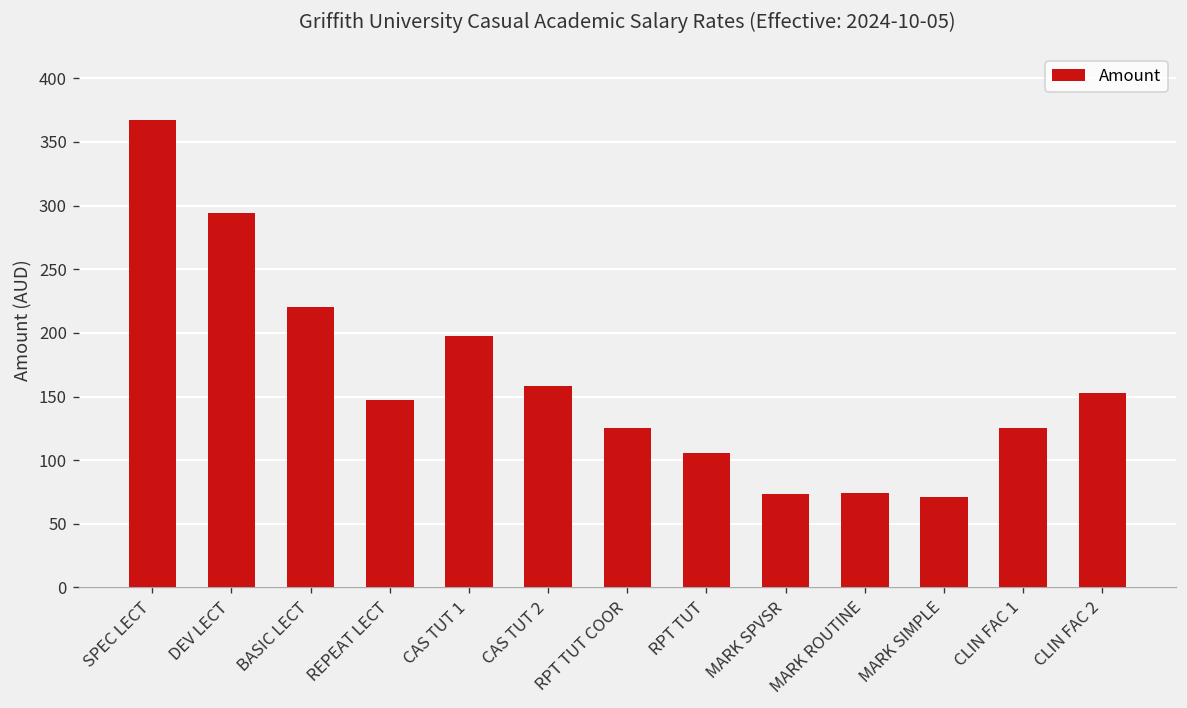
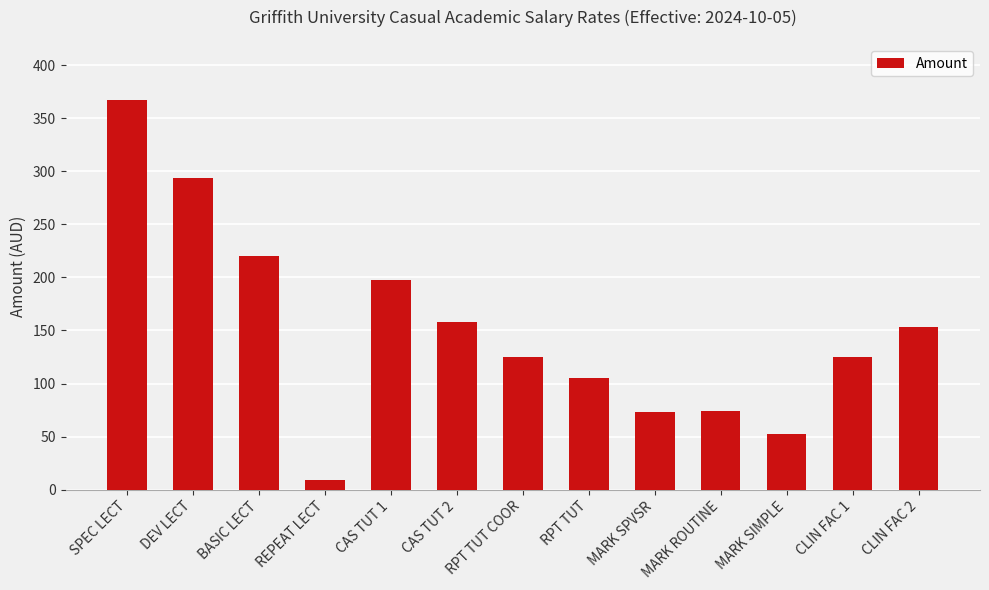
  {
    "SPEC LECT": 367,
    "DEV LECT": 294,
    "BASIC LECT": 220,
-   "REPEAT LECT": 147,
+   "REPEAT LECT": 9,
    "CAS TUT 1": 198,
    "CAS TUT 2": 158,
    "RPT TUT COOR": 125,
    "RPT TUT": 105,
    "MARK SPVSR": 73,
    "MARK ROUTINE": 74,
-   "MARK SIMPLE": 71,
+   "MARK SIMPLE": 53,
    "CLIN FAC 1": 125,
    "CLIN FAC 2": 153
  }
